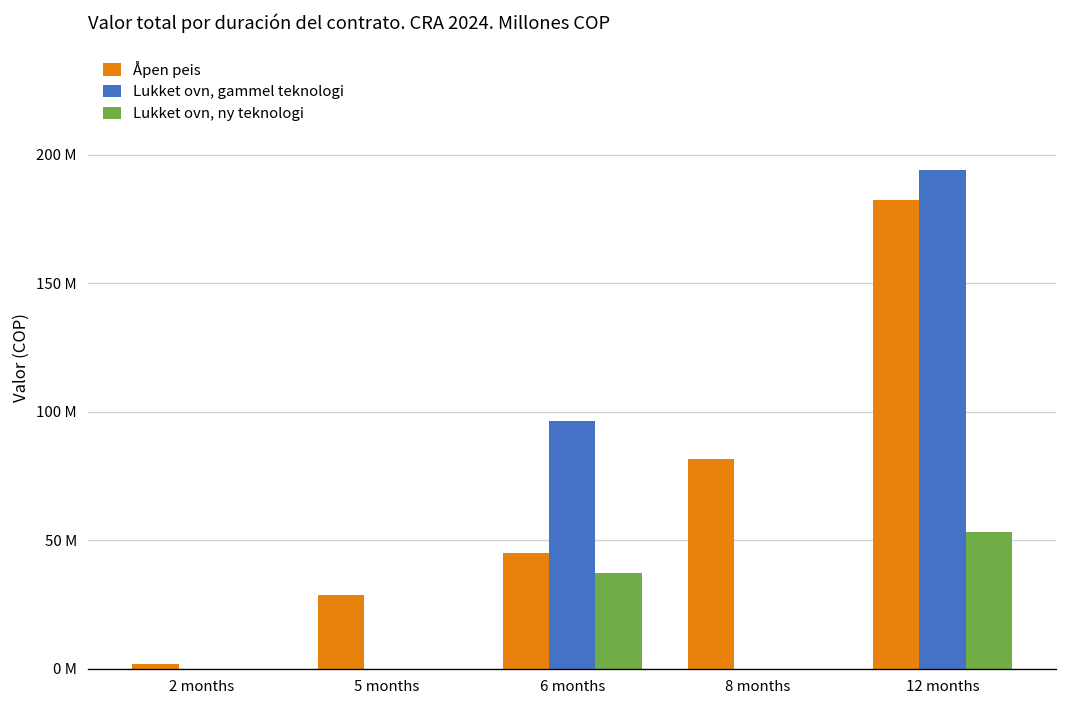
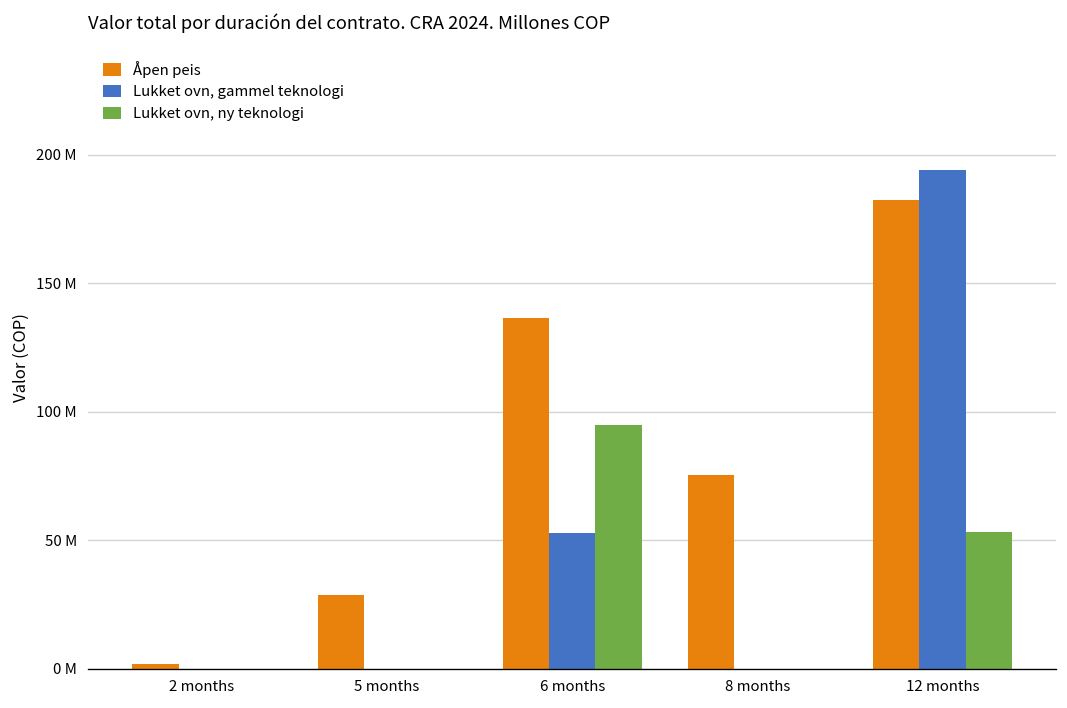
  {
    "Åpen peis": {
      "2 months": 2000000,
      "5 months": 29000000,
-     "6 months": 45000000,
-     "8 months": 82000000,
+     "6 months": 137000000,
+     "8 months": 75000000,
      "12 months": 182000000
    },
    "Lukket ovn, gammel teknologi": {
      "2 months": 0,
      "5 months": 0,
-     "6 months": 96000000,
+     "6 months": 53000000,
      "8 months": 0,
      "12 months": 194000000
    },
    "Lukket ovn, ny teknologi": {
      "2 months": 0,
      "5 months": 0,
-     "6 months": 37000000,
+     "6 months": 95000000,
      "8 months": 0,
      "12 months": 53000000
    }
  }
